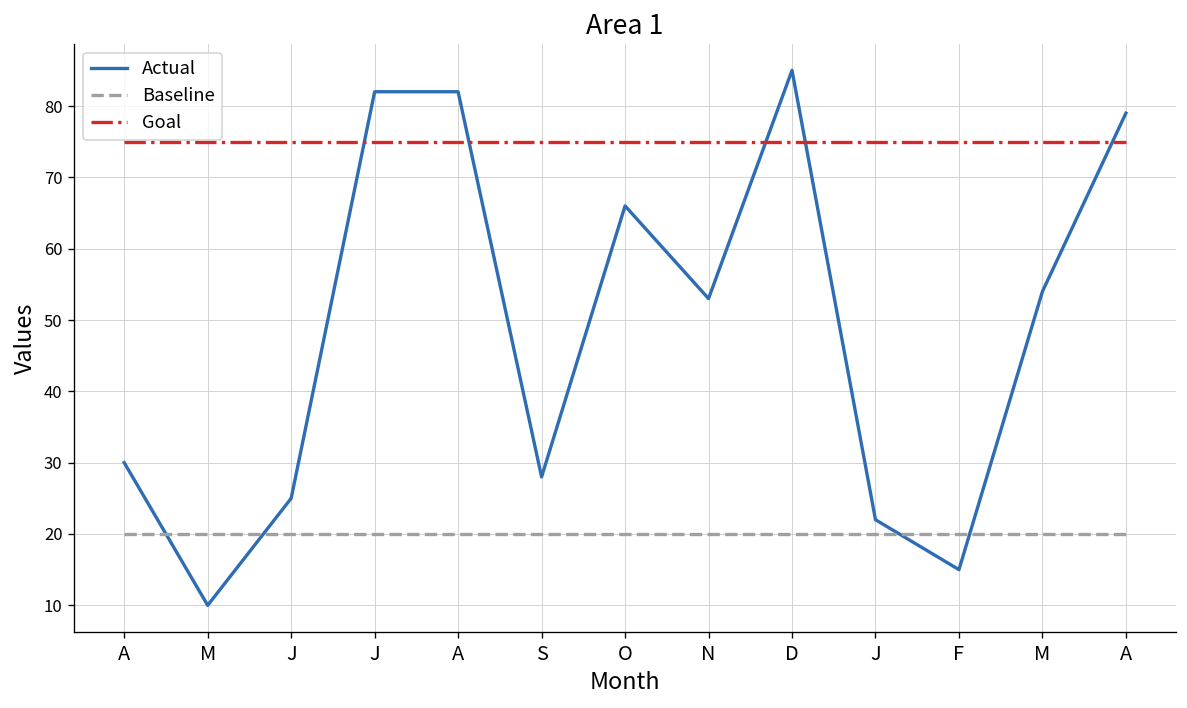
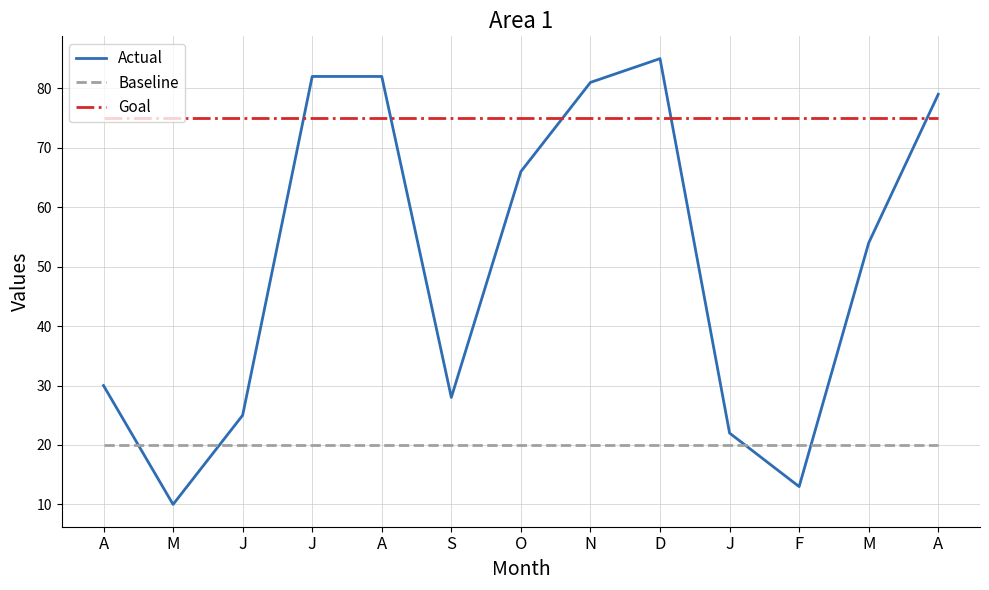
  {
    "Actual": {
      "S": 28,
      "O": 66,
-     "N": 53,
+     "N": 81,
      "D": 85,
-     "F": 15
+     "F": 13
    },
    "Baseline": {
      "S": 20,
      "O": 20,
      "N": 20,
      "D": 20,
      "F": 20
    },
    "Goal": {
      "S": 75,
      "O": 75,
      "N": 75,
      "D": 75,
      "F": 75
    }
  }
